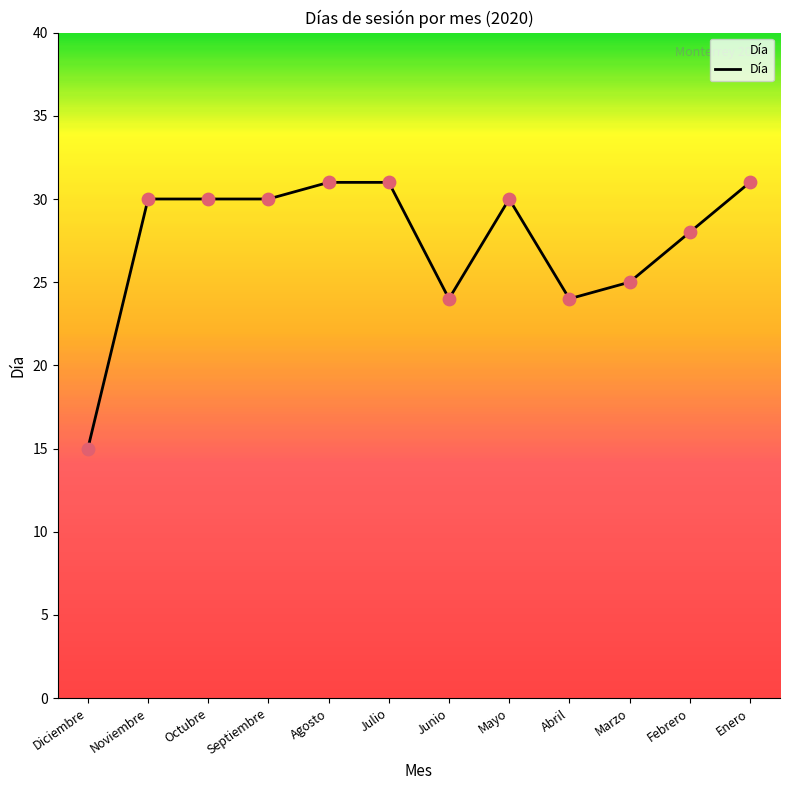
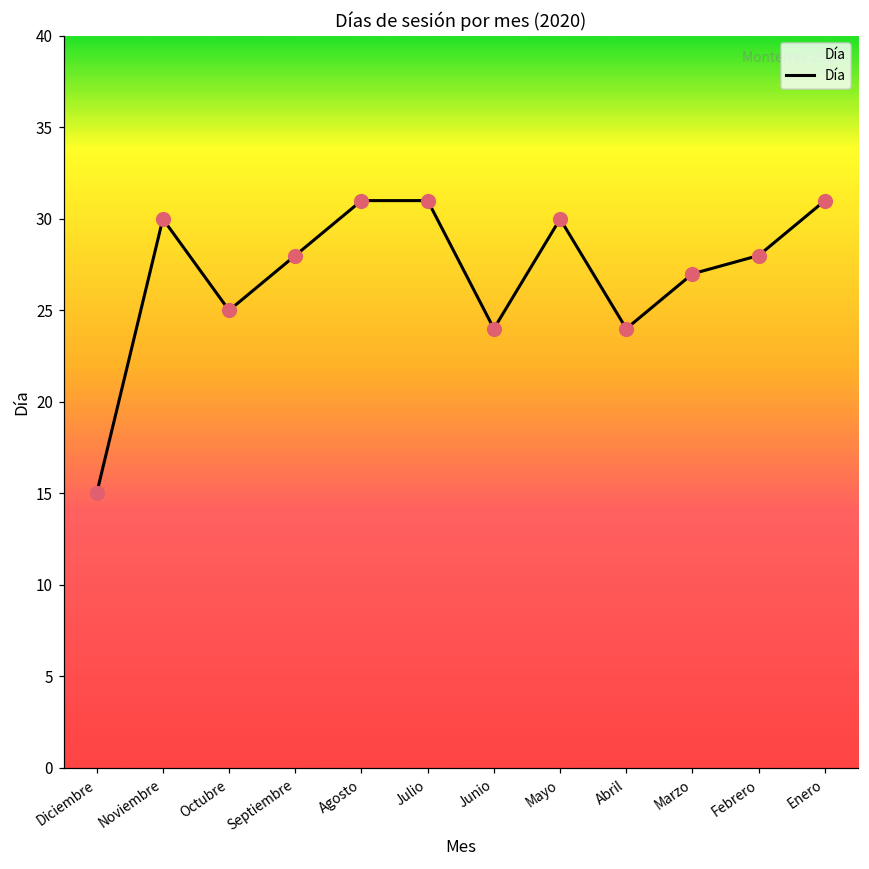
  {
    "Diciembre": 15,
    "Noviembre": 30,
-   "Octubre": 30,
-   "Septiembre": 30,
+   "Octubre": 25,
+   "Septiembre": 28,
    "Agosto": 31,
    "Julio": 31,
    "Junio": 24,
    "Mayo": 30,
    "Abril": 24,
-   "Marzo": 25,
+   "Marzo": 27,
    "Febrero": 28,
    "Enero": 31
  }
